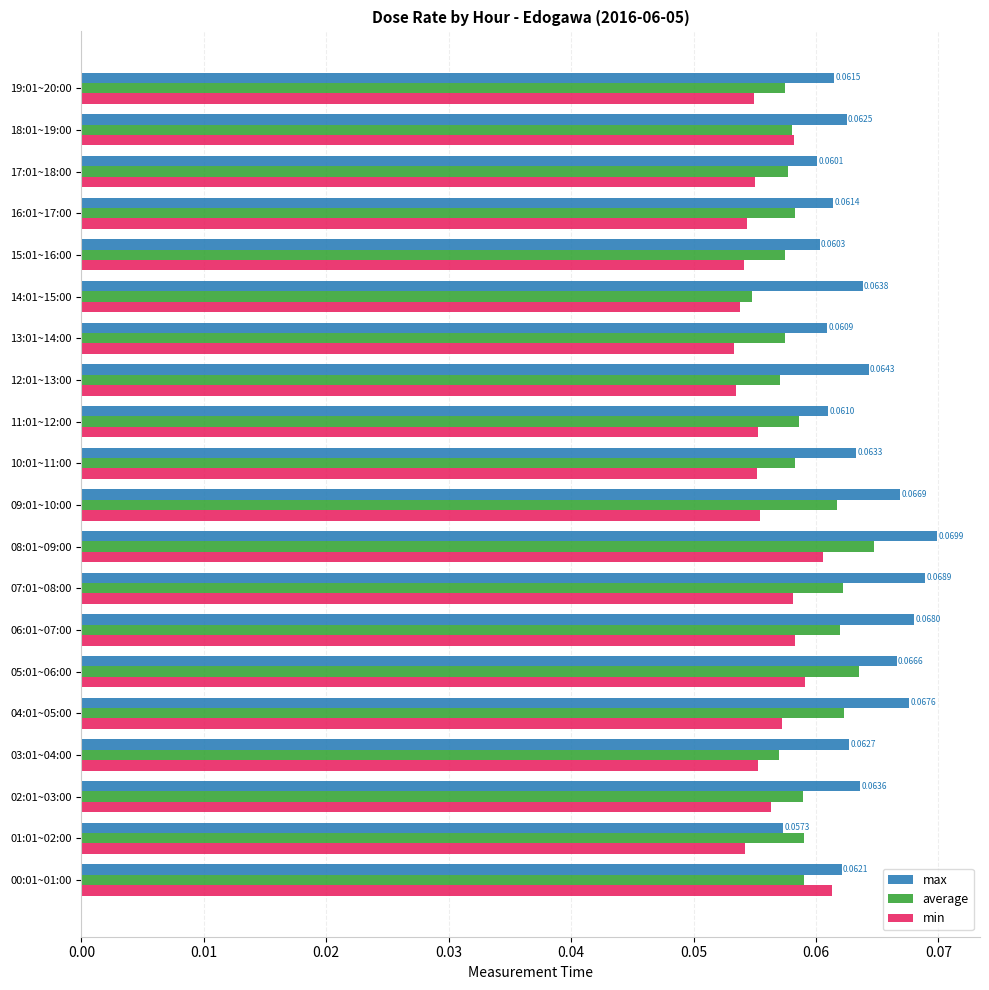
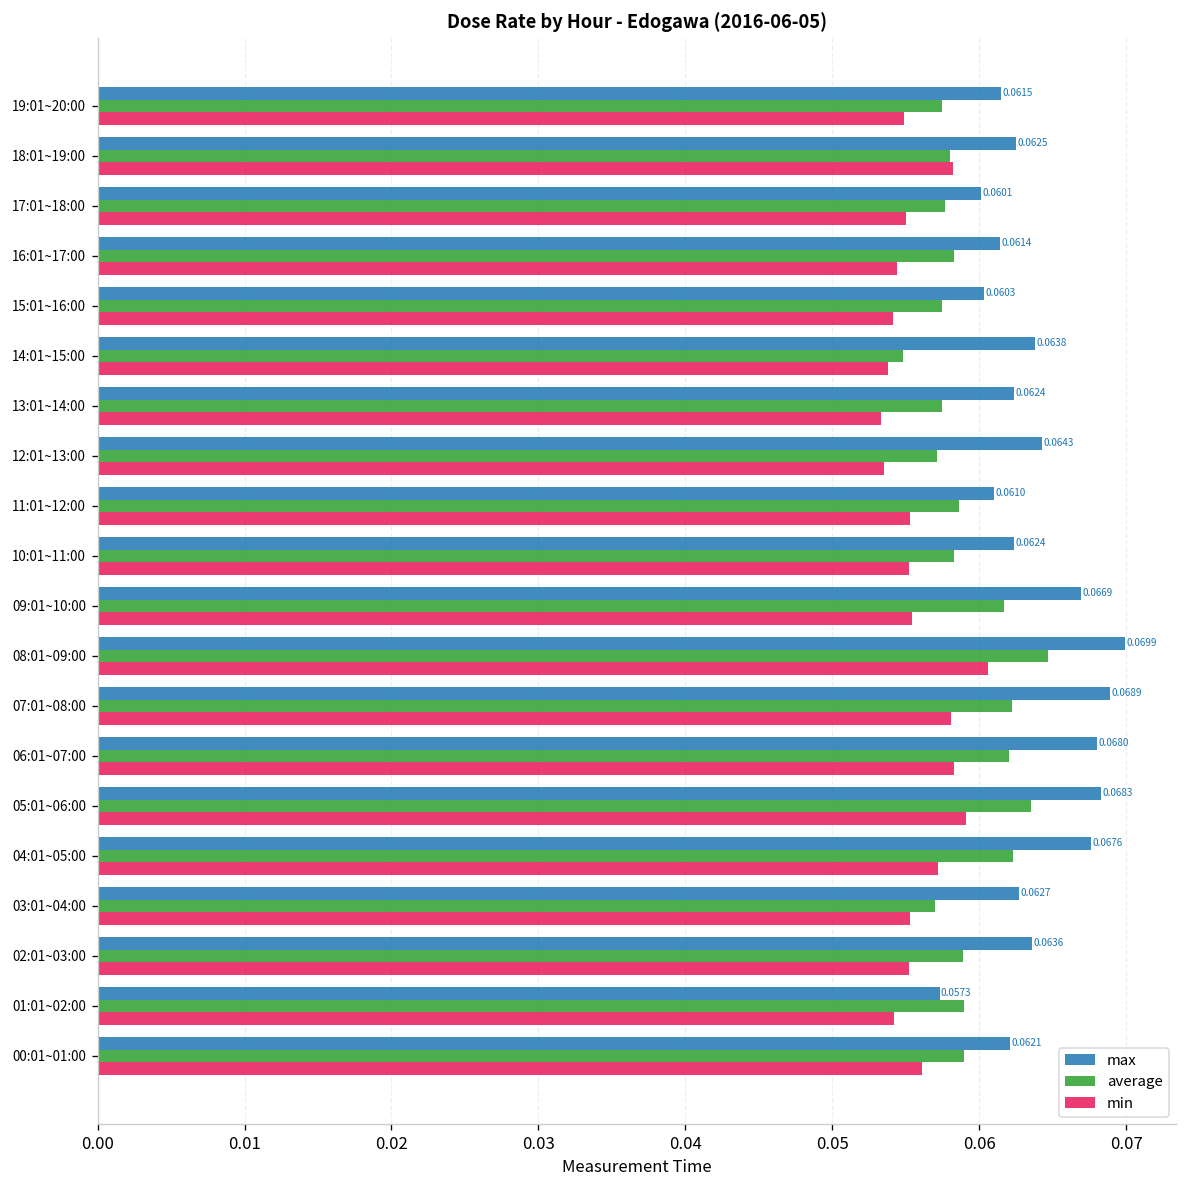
  {
    "max": {
      "19:01~20:00": 0.0615,
      "18:01~19:00": 0.0625,
      "17:01~18:00": 0.0601,
      "16:01~17:00": 0.0614,
      "15:01~16:00": 0.0603,
      "14:01~15:00": 0.0638,
-     "13:01~14:00": 0.0609,
+     "13:01~14:00": 0.0624,
      "12:01~13:00": 0.0643,
      "11:01~12:00": 0.0610,
-     "10:01~11:00": 0.0633,
+     "10:01~11:00": 0.0624,
      "09:01~10:00": 0.0669,
      "08:01~09:00": 0.0699,
      "07:01~08:00": 0.0689,
      "06:01~07:00": 0.0680,
-     "05:01~06:00": 0.0666,
+     "05:01~06:00": 0.0683,
      "04:01~05:00": 0.0676,
      "03:01~04:00": 0.0627,
      "02:01~03:00": 0.0636,
      "01:01~02:00": 0.0573,
      "00:01~01:00": 0.0621
    },
    "average": {
      "19:01~20:00": 0.0575,
      "18:01~19:00": 0.0580,
      "17:01~18:00": 0.0577,
      "16:01~17:00": 0.0583,
      "15:01~16:00": 0.0575,
      "14:01~15:00": 0.0548,
      "13:01~14:00": 0.0575,
      "12:01~13:00": 0.0571,
      "11:01~12:00": 0.0586,
      "10:01~11:00": 0.0583,
      "09:01~10:00": 0.0617,
      "08:01~09:00": 0.0647,
      "07:01~08:00": 0.0622,
      "06:01~07:00": 0.0620,
      "05:01~06:00": 0.0635,
      "04:01~05:00": 0.0623,
      "03:01~04:00": 0.0570,
      "02:01~03:00": 0.0589,
      "01:01~02:00": 0.0590,
      "00:01~01:00": 0.0590
    },
    "min": {
      "19:01~20:00": 0.0549,
      "18:01~19:00": 0.0582,
      "17:01~18:00": 0.0550,
      "16:01~17:00": 0.0544,
      "15:01~16:00": 0.0541,
      "14:01~15:00": 0.0538,
      "13:01~14:00": 0.0533,
      "12:01~13:00": 0.0535,
      "11:01~12:00": 0.0553,
      "10:01~11:00": 0.0552,
      "09:01~10:00": 0.0554,
      "08:01~09:00": 0.0606,
      "07:01~08:00": 0.0581,
      "06:01~07:00": 0.0583,
      "05:01~06:00": 0.0591,
      "04:01~05:00": 0.0572,
      "03:01~04:00": 0.0553,
-     "02:01~03:00": 0.0563,
+     "02:01~03:00": 0.0552,
      "01:01~02:00": 0.0542,
-     "00:01~01:00": 0.0613
+     "00:01~01:00": 0.0561
    }
  }
